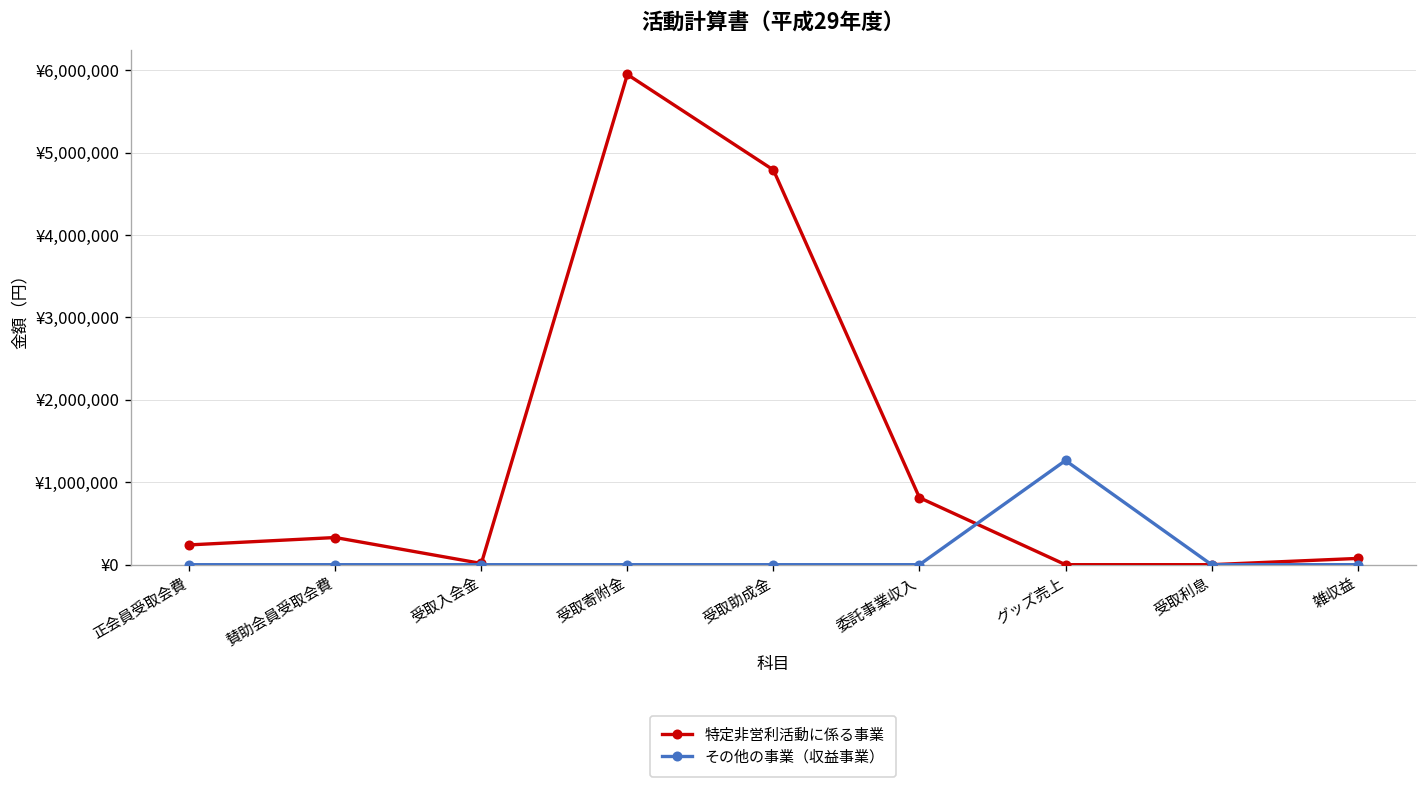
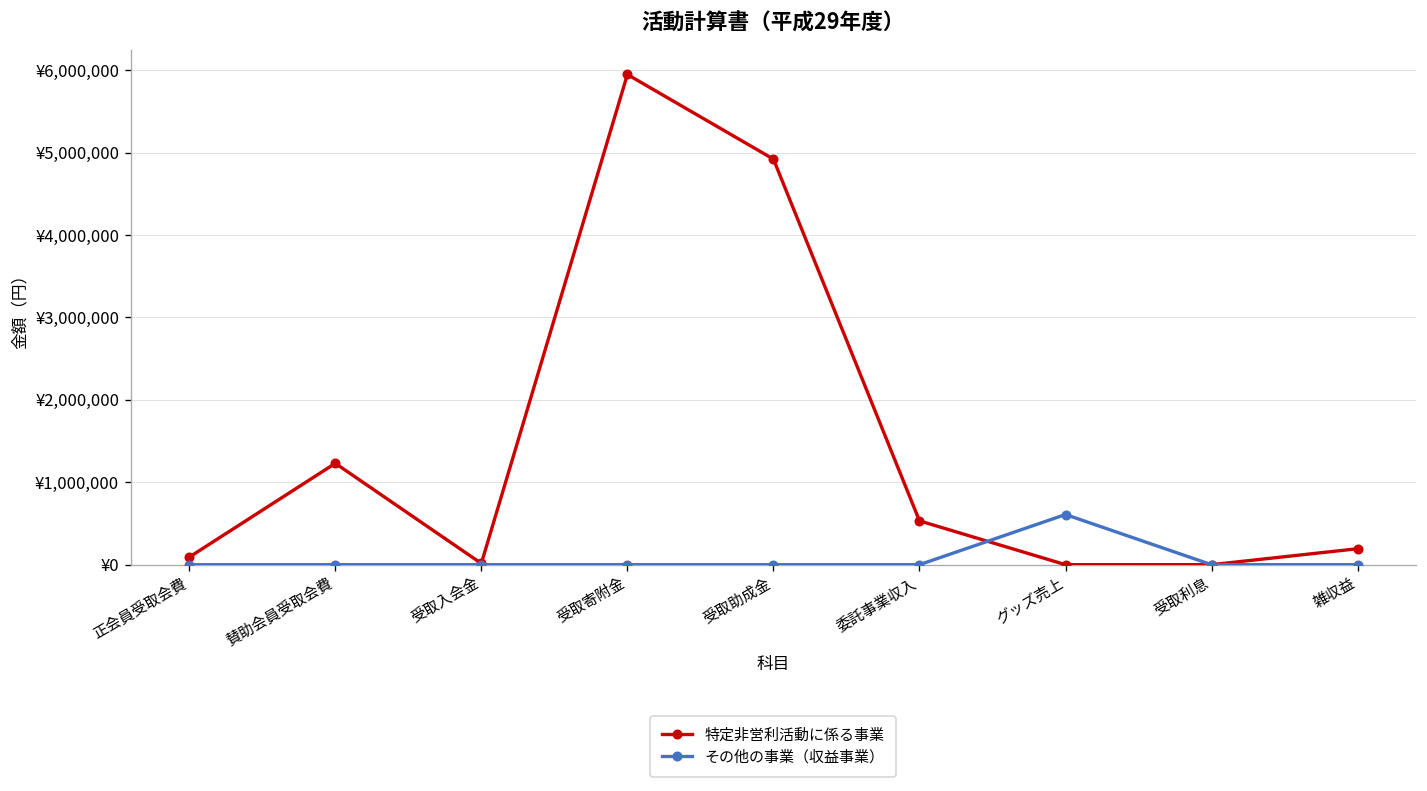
  {
    "特定非営利活動に係る事業": {
-     "正会員受取会費": "¥200,000",
-     "賛助会員受取会費": "¥300,000",
+     "正会員受取会費": "¥100,000",
+     "賛助会員受取会費": "¥1,200,000",
      "受取寄附金": "¥5,900,000",
-     "受取助成金": "¥4,800,000",
-     "委託事業収入": "¥800,000",
+     "受取助成金": "¥4,900,000",
+     "委託事業収入": "¥500,000",
      "グッズ売上": "¥0",
-     "雑収益": "¥100,000"
+     "雑収益": "¥200,000"
    },
    "その他の事業（収益事業）": {
      "正会員受取会費": "¥0",
      "賛助会員受取会費": "¥0",
      "受取寄附金": "¥0",
      "受取助成金": "¥0",
      "委託事業収入": "¥0",
-     "グッズ売上": "¥1,300,000",
+     "グッズ売上": "¥600,000",
      "雑収益": "¥0"
    }
  }
